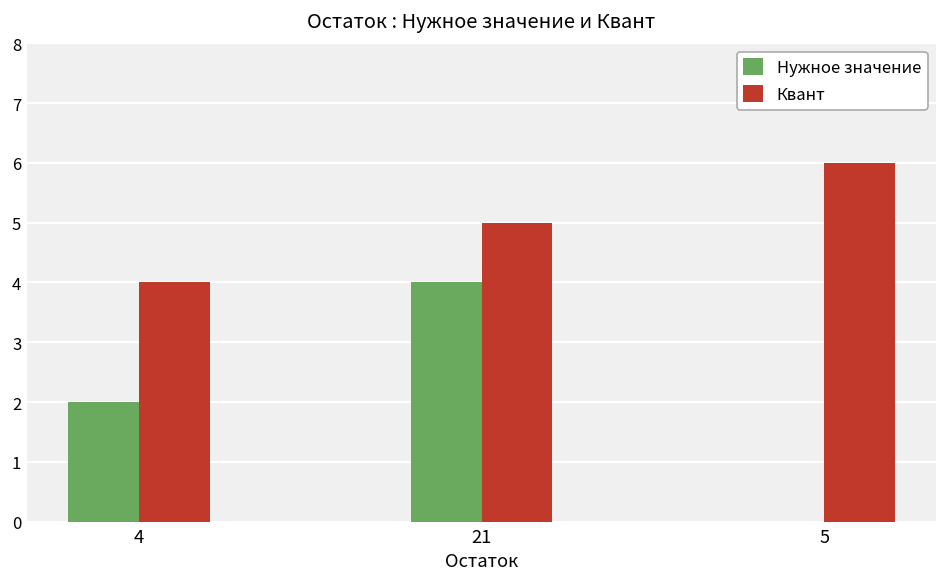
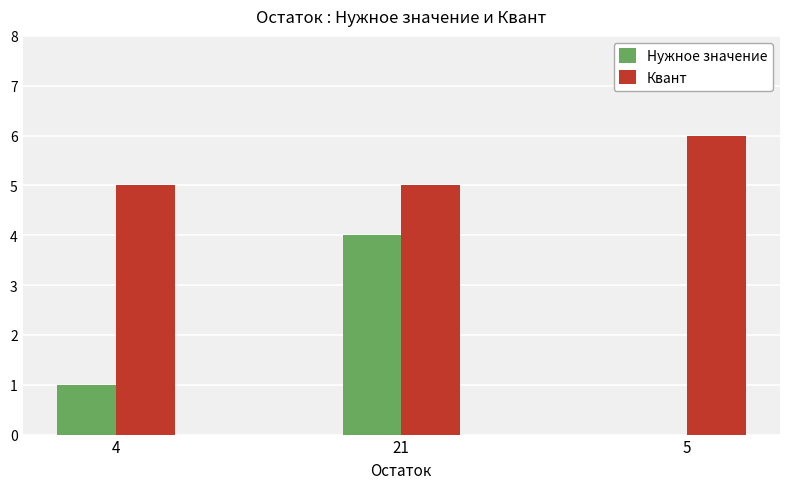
  {
    "Нужное значение": {
-     "4": 2,
+     "4": 1,
      "21": 4,
      "5": 0
    },
    "Квант": {
-     "4": 4,
+     "4": 5,
      "21": 5,
      "5": 6
    }
  }
